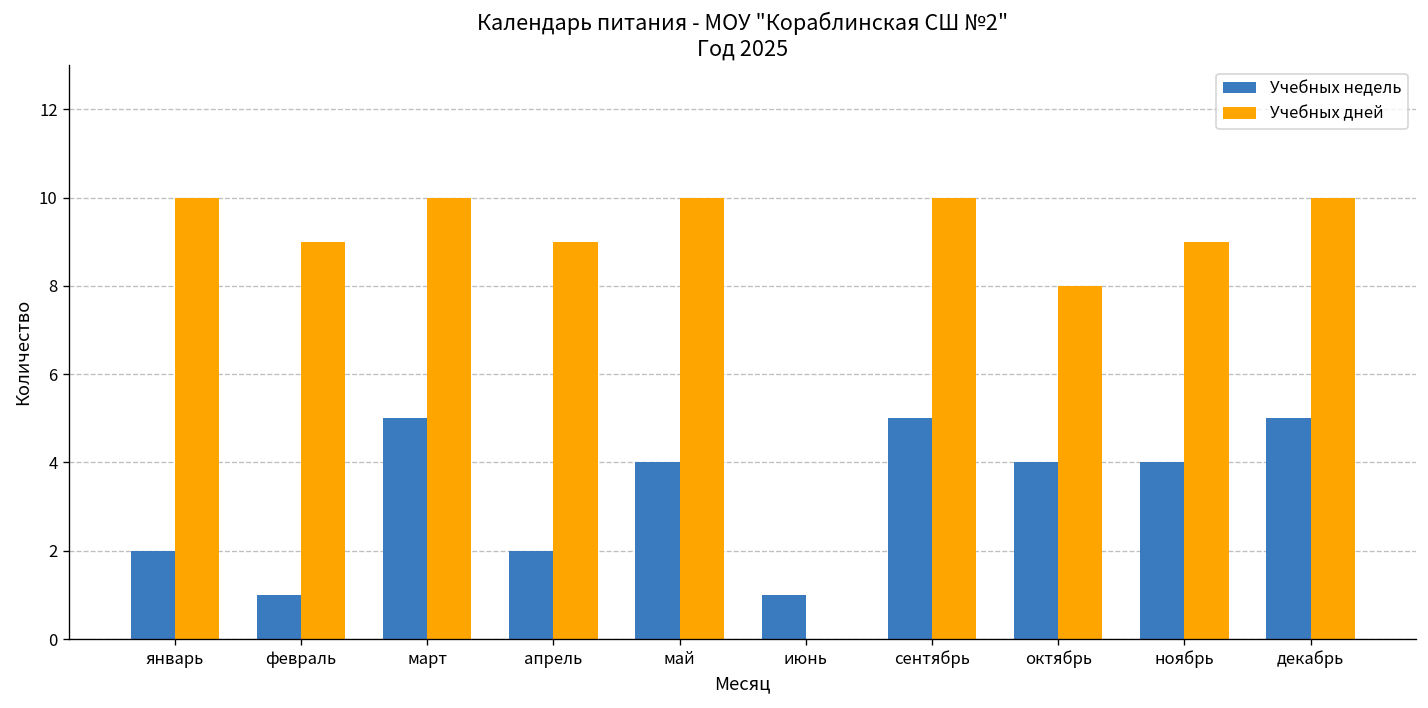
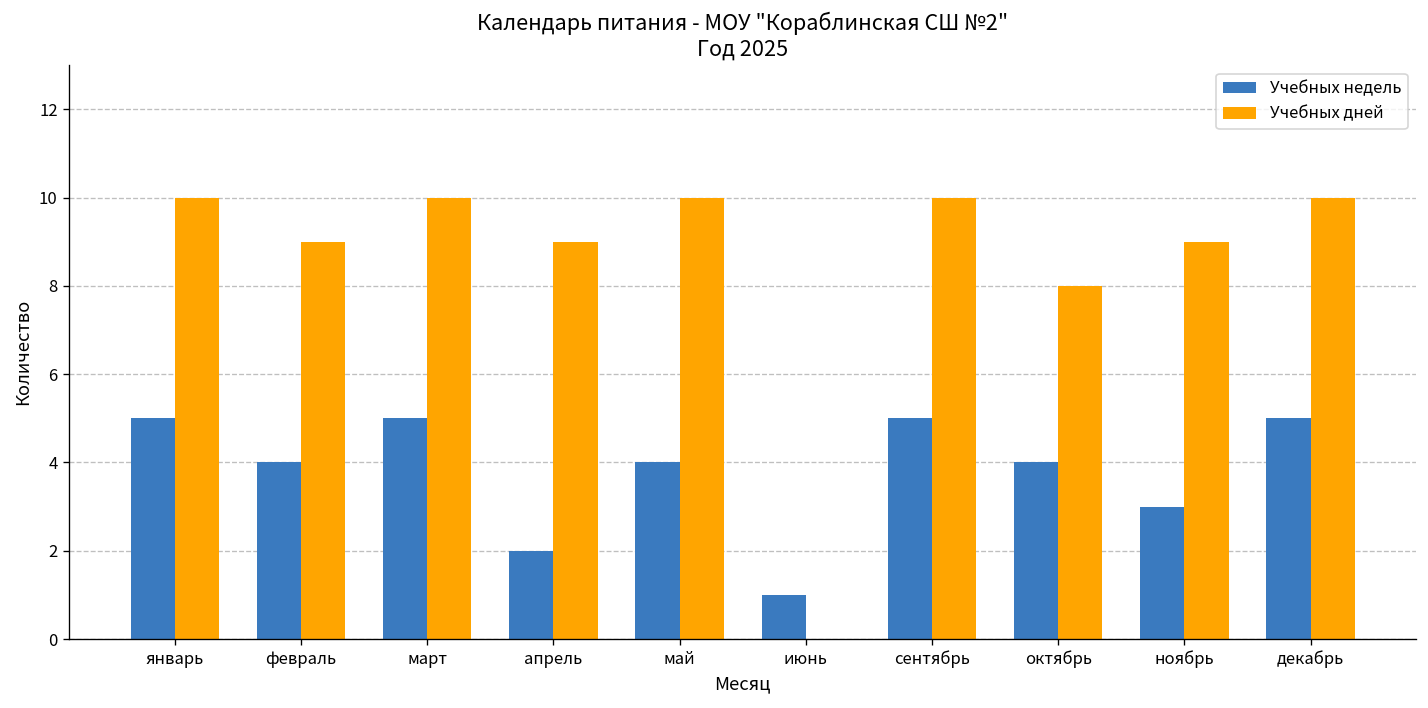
  {
    "Учебных недель": {
-     "январь": 2,
-     "февраль": 1,
+     "январь": 5,
+     "февраль": 4,
      "март": 5,
      "апрель": 2,
      "май": 4,
      "июнь": 1,
      "сентябрь": 5,
      "октябрь": 4,
-     "ноябрь": 4,
+     "ноябрь": 3,
      "декабрь": 5
    },
    "Учебных дней": {
      "январь": 10,
      "февраль": 9,
      "март": 10,
      "апрель": 9,
      "май": 10,
      "июнь": 0,
      "сентябрь": 10,
      "октябрь": 8,
      "ноябрь": 9,
      "декабрь": 10
    }
  }
